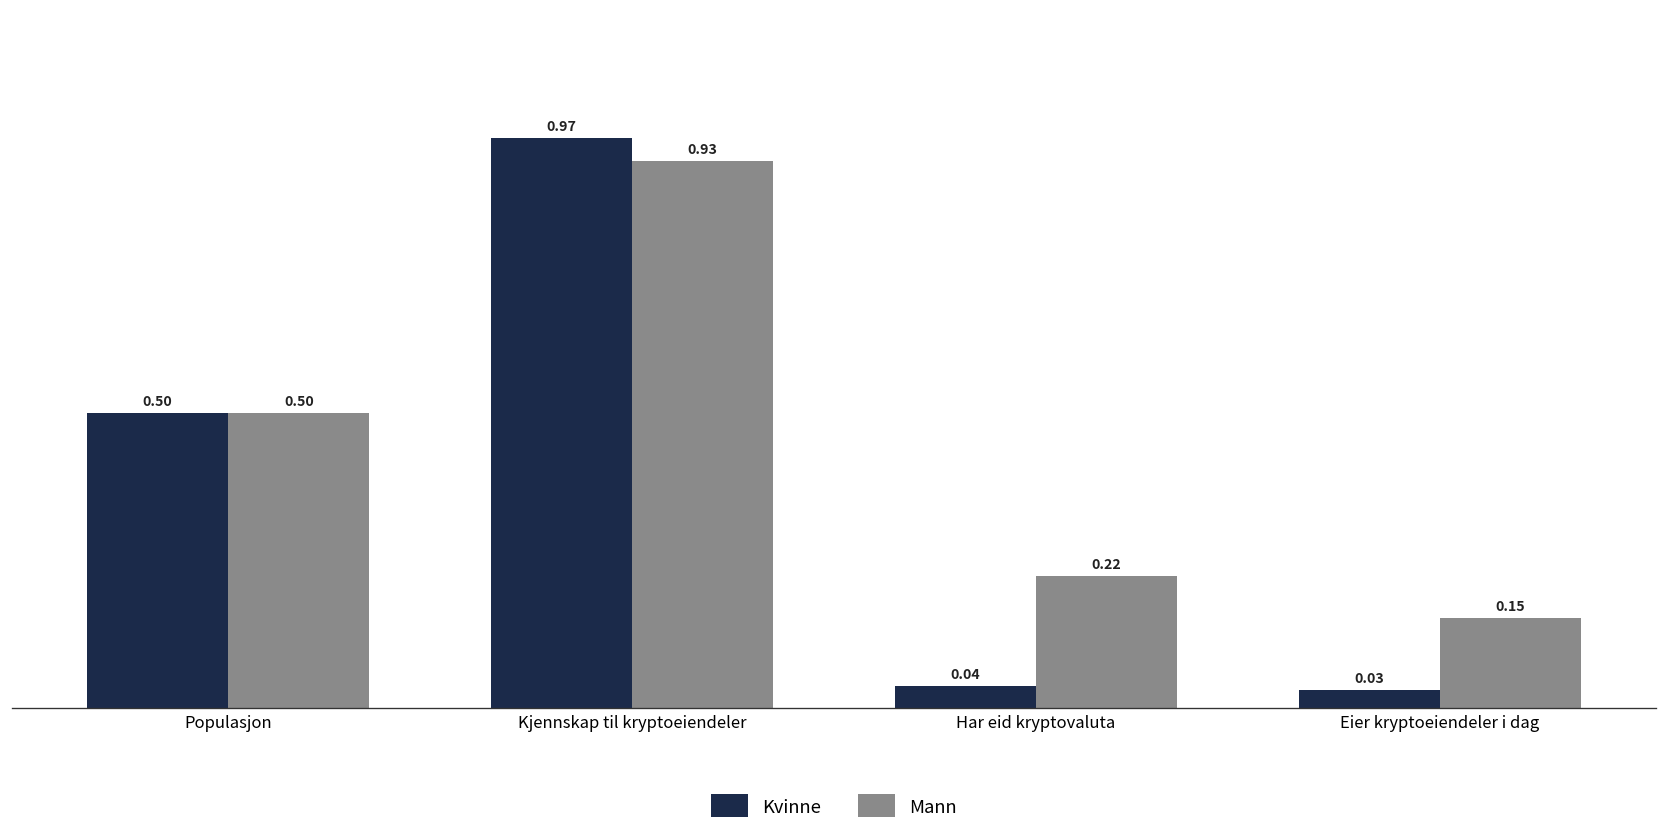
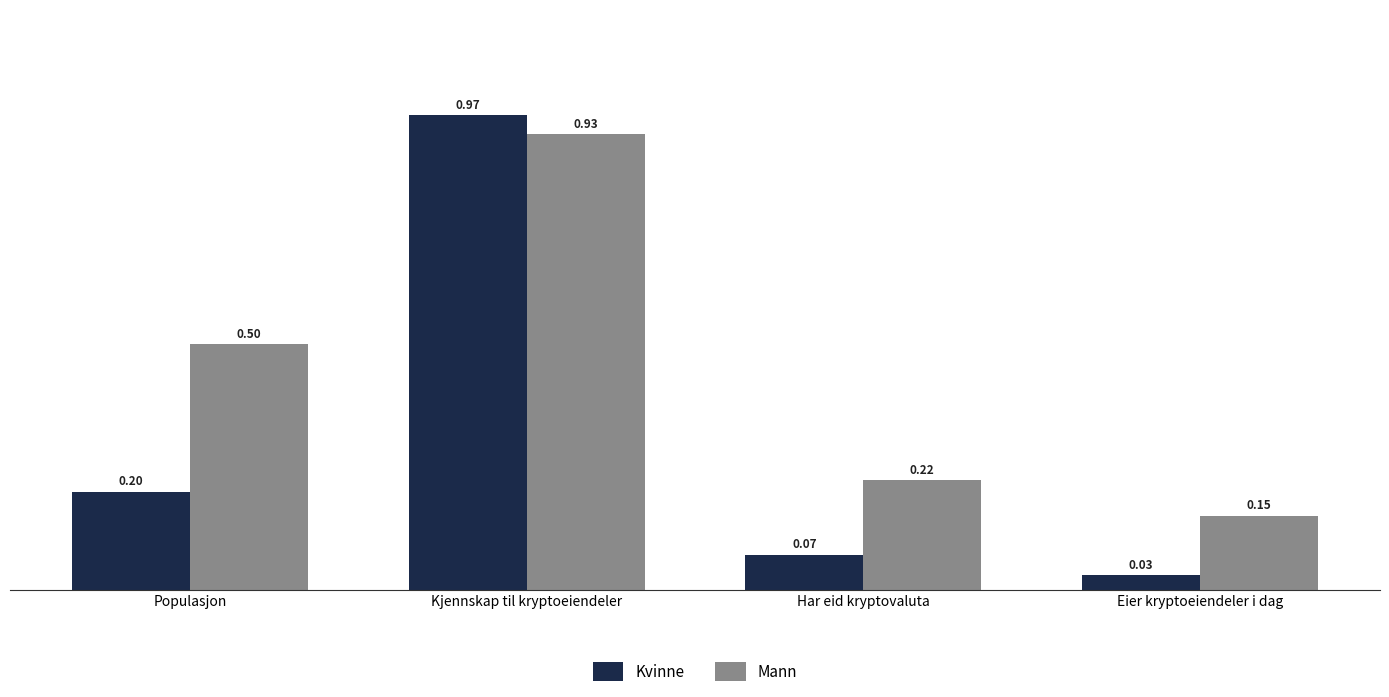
  {
    "Kvinne": {
-     "Populasjon": 0.50,
+     "Populasjon": 0.20,
      "Kjennskap til kryptoeiendeler": 0.97,
-     "Har eid kryptovaluta": 0.04,
+     "Har eid kryptovaluta": 0.07,
      "Eier kryptoeiendeler i dag": 0.03
    },
    "Mann": {
      "Populasjon": 0.50,
      "Kjennskap til kryptoeiendeler": 0.93,
      "Har eid kryptovaluta": 0.22,
      "Eier kryptoeiendeler i dag": 0.15
    }
  }
